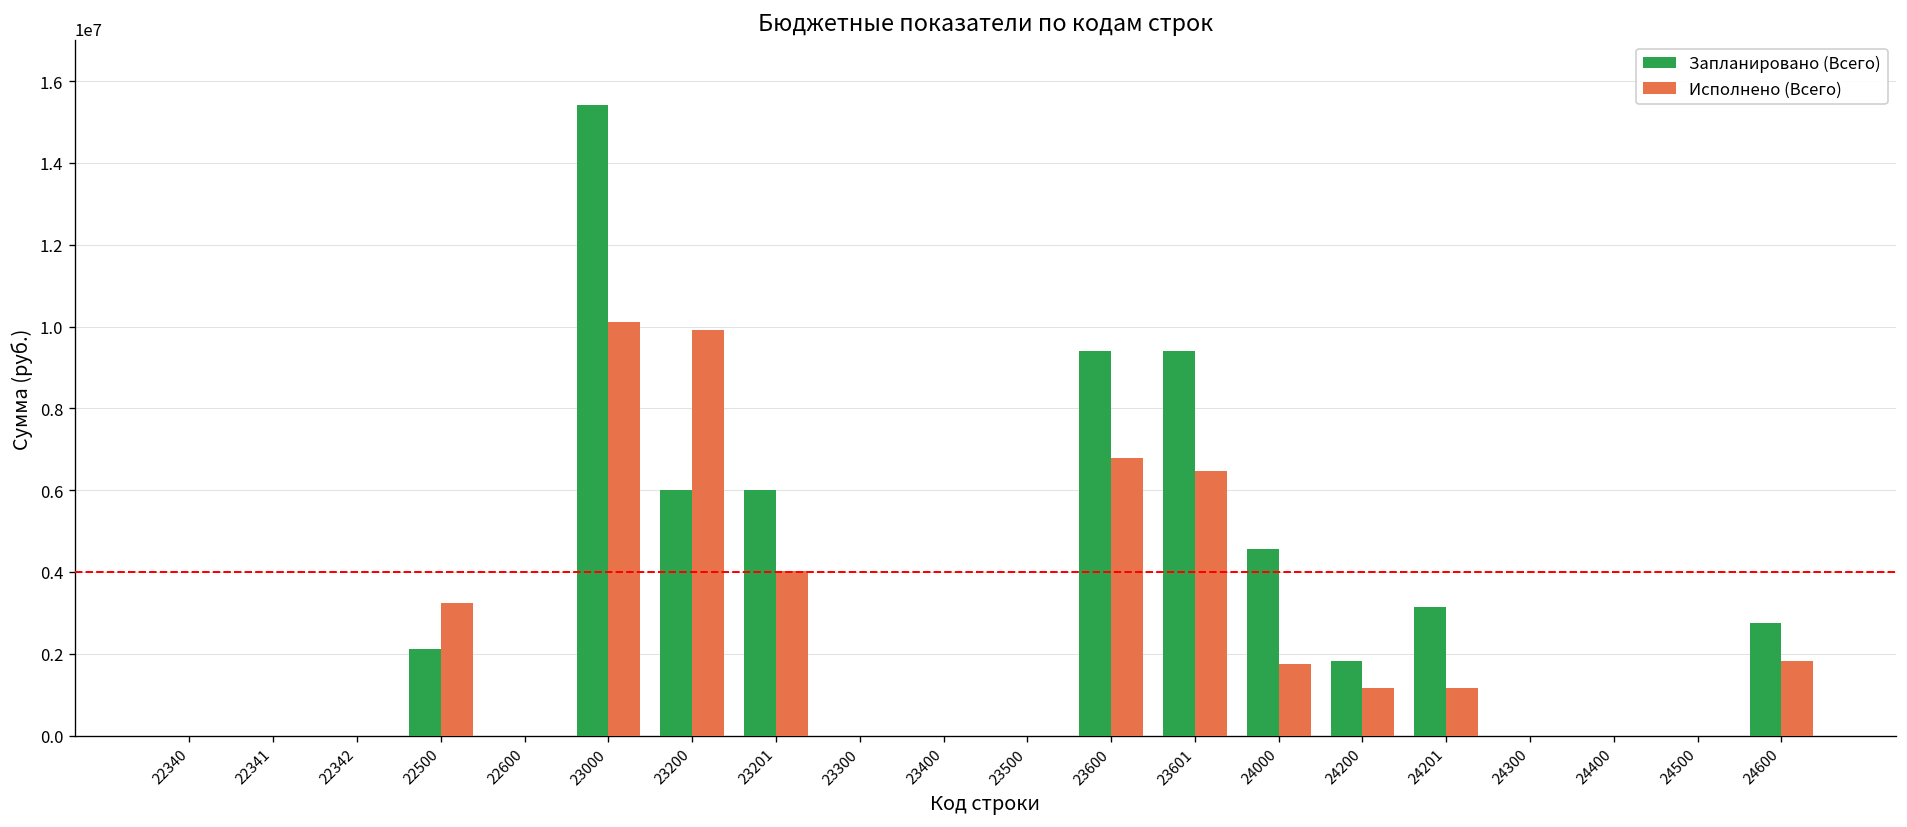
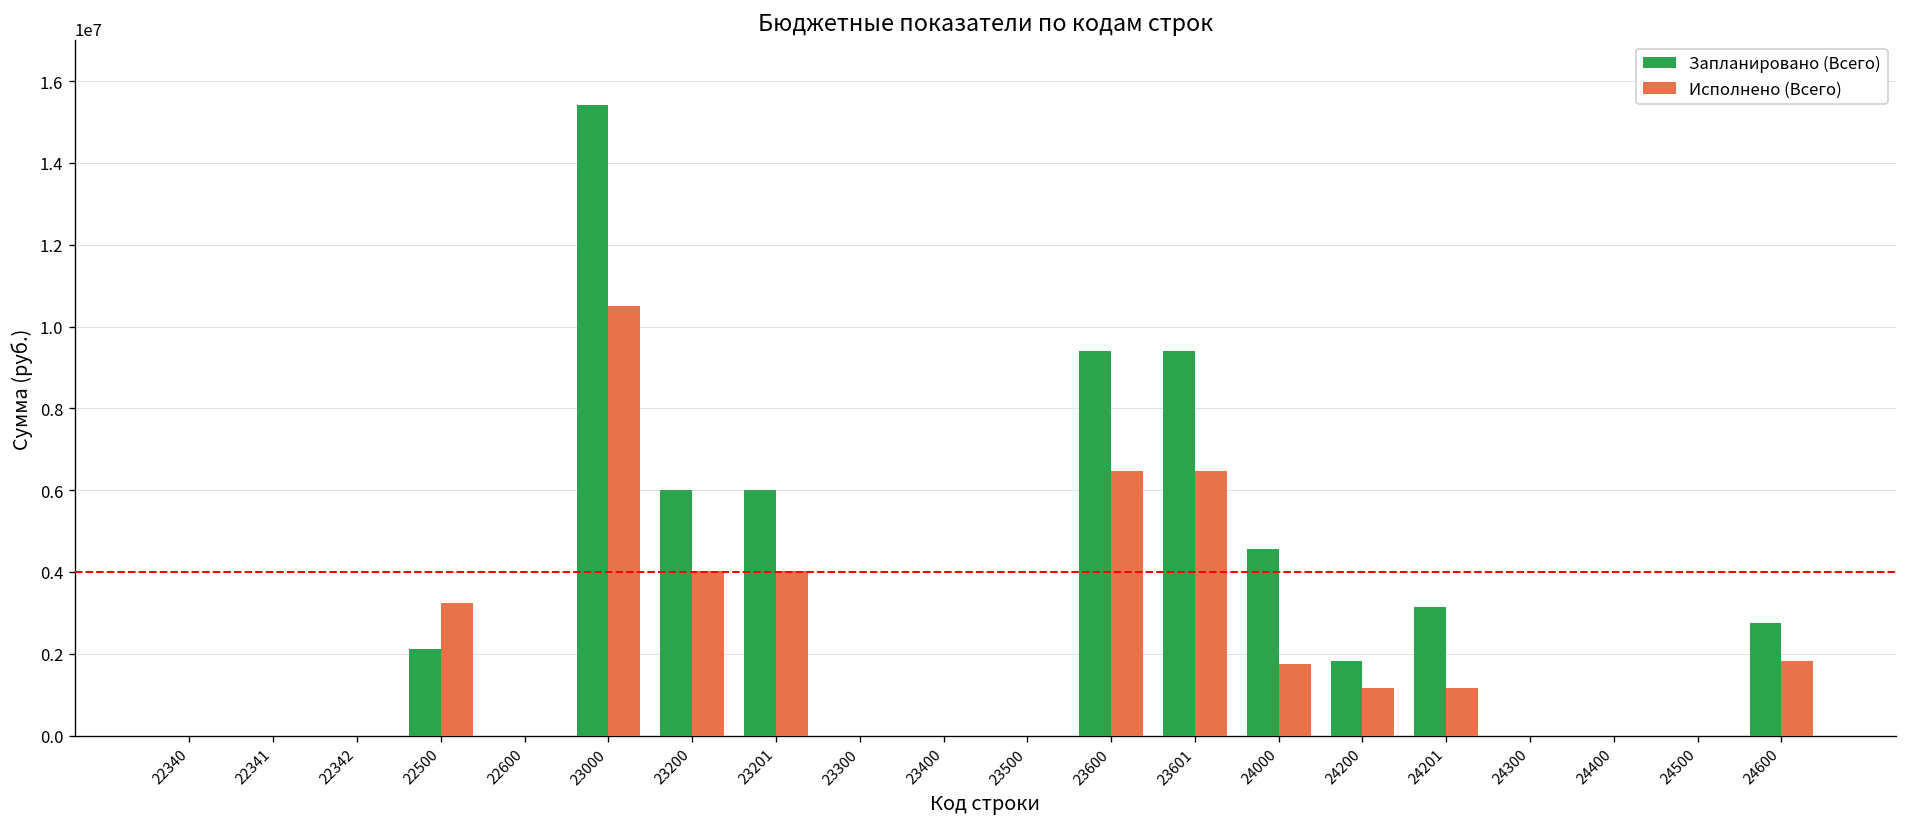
  {
    "Запланировано (Всего)": {
      "22340": 0,
      "22341": 0,
      "22342": 0,
      "22500": 2100000,
      "22600": 0,
      "23000": 15400000,
      "23200": 6000000,
      "23201": 6000000,
      "23300": 0,
      "23400": 0,
      "23500": 0,
      "23600": 9400000,
      "23601": 9400000,
      "24000": 4600000,
      "24200": 1800000,
      "24201": 3100000,
      "24300": 0,
      "24400": 0,
      "24500": 0,
      "24600": 2800000
    },
    "Исполнено (Всего)": {
      "22340": 0,
      "22341": 0,
      "22342": 0,
      "22500": 3200000,
      "22600": 0,
-     "23000": 10100000,
-     "23200": 9900000,
+     "23000": 10500000,
+     "23200": 4000000,
      "23201": 4000000,
      "23300": 0,
      "23400": 0,
      "23500": 0,
-     "23600": 6800000,
+     "23600": 6500000,
      "23601": 6500000,
      "24000": 1700000,
      "24200": 1200000,
      "24201": 1200000,
      "24300": 0,
      "24400": 0,
      "24500": 0,
      "24600": 1800000
    }
  }
